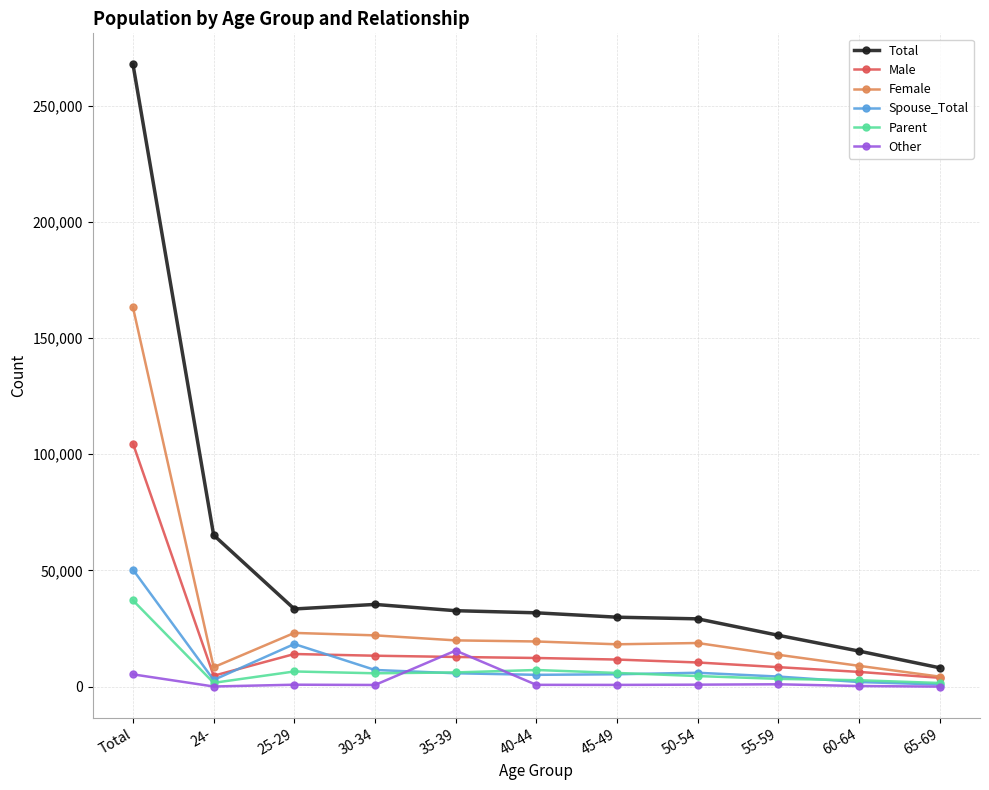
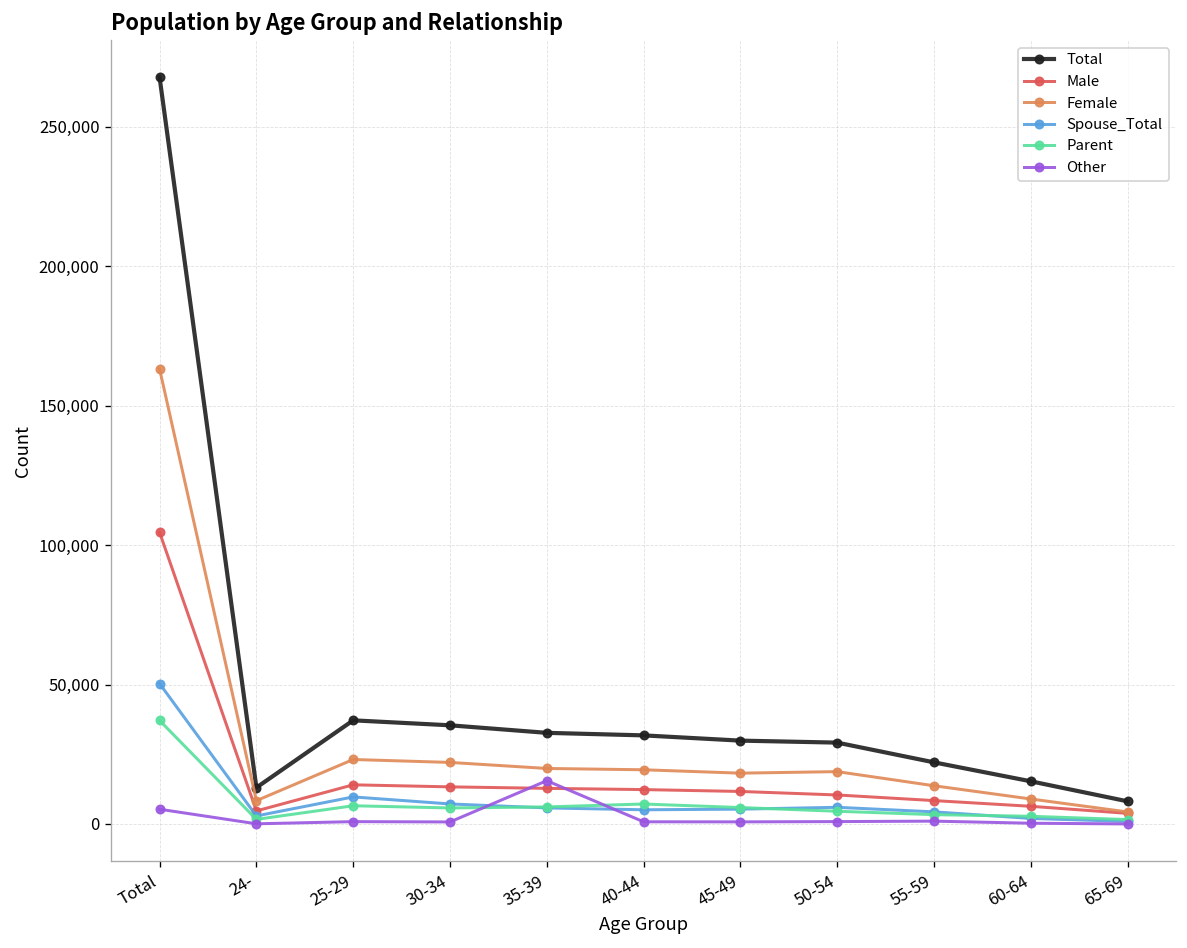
  {
    "Total": {
      "Total": "268,000",
-     "24-": "65,000",
-     "25-29": "33,000",
+     "24-": "13,000",
+     "25-29": "37,000",
      "30-34": "35,000",
      "35-39": "33,000",
      "40-44": "32,000",
      "45-49": "30,000",
      "50-54": "29,000",
      "55-59": "22,000",
      "60-64": "15,000",
      "65-69": "8,000"
    },
    "Spouse_Total": {
      "Total": "50,000",
      "24-": "3,000",
-     "25-29": "18,000",
+     "25-29": "10,000",
      "30-34": "7,000",
      "40-44": "5,000",
      "50-54": "6,000"
    },
    "Parent": {
      "Total": "37,000",
      "24-": "2,000",
      "25-29": "7,000",
      "30-34": "6,000",
      "40-44": "7,000",
      "50-54": "5,000"
    },
    "Other": {
      "Total": "5,000",
      "24-": "0",
      "25-29": "1,000",
      "30-34": "1,000",
      "35-39": "16,000",
      "40-44": "1,000",
      "45-49": "1,000",
      "50-54": "1,000",
      "55-59": "1,000",
      "60-64": "0"
    }
  }
